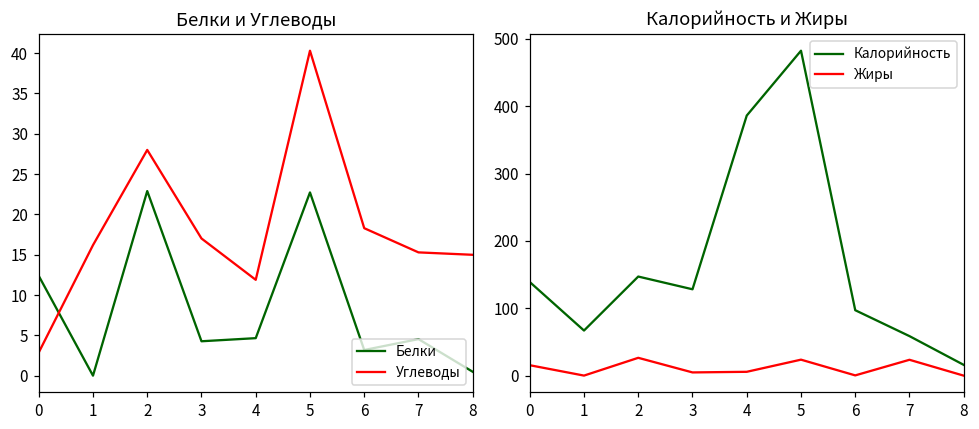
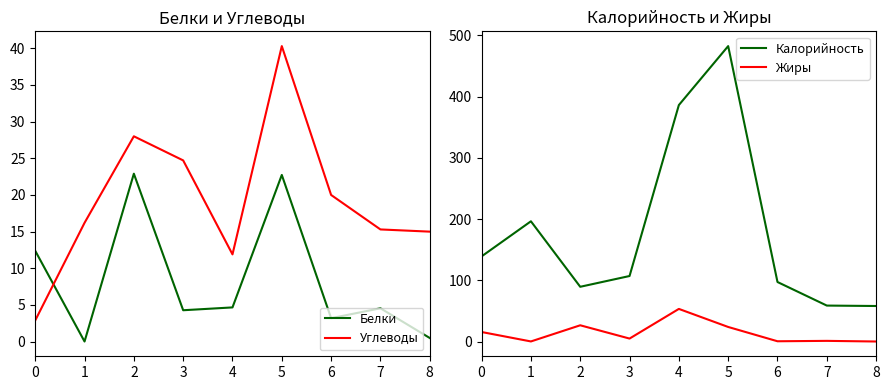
  {
    "Белки и Углеводы": {
      "Белки": {
        "0": 12,
        "1": 0,
        "2": 23,
        "3": 4,
        "4": 5,
        "5": 23,
        "8": 1
      },
      "Углеводы": {
        "0": 3,
        "1": 16,
        "2": 28,
-       "3": 17,
+       "3": 25,
        "4": 12,
        "5": 40,
-       "6": 18,
+       "6": 20,
        "7": 15,
        "8": 15
      }
    },
    "Калорийность и Жиры": {
      "Калорийность": {
        "0": 140,
-       "1": 70,
-       "2": 150,
-       "3": 130,
+       "1": 200,
+       "2": 90,
+       "3": 110,
        "4": 390,
        "5": 480,
        "6": 100,
        "7": 60,
-       "8": 20
+       "8": 60
      },
      "Жиры": {
        "0": 20,
        "1": 0,
        "2": 30,
        "3": 0,
-       "4": 10,
+       "4": 50,
        "5": 20,
        "6": 0,
-       "7": 20,
+       "7": 0,
        "8": 0
      }
    }
  }
